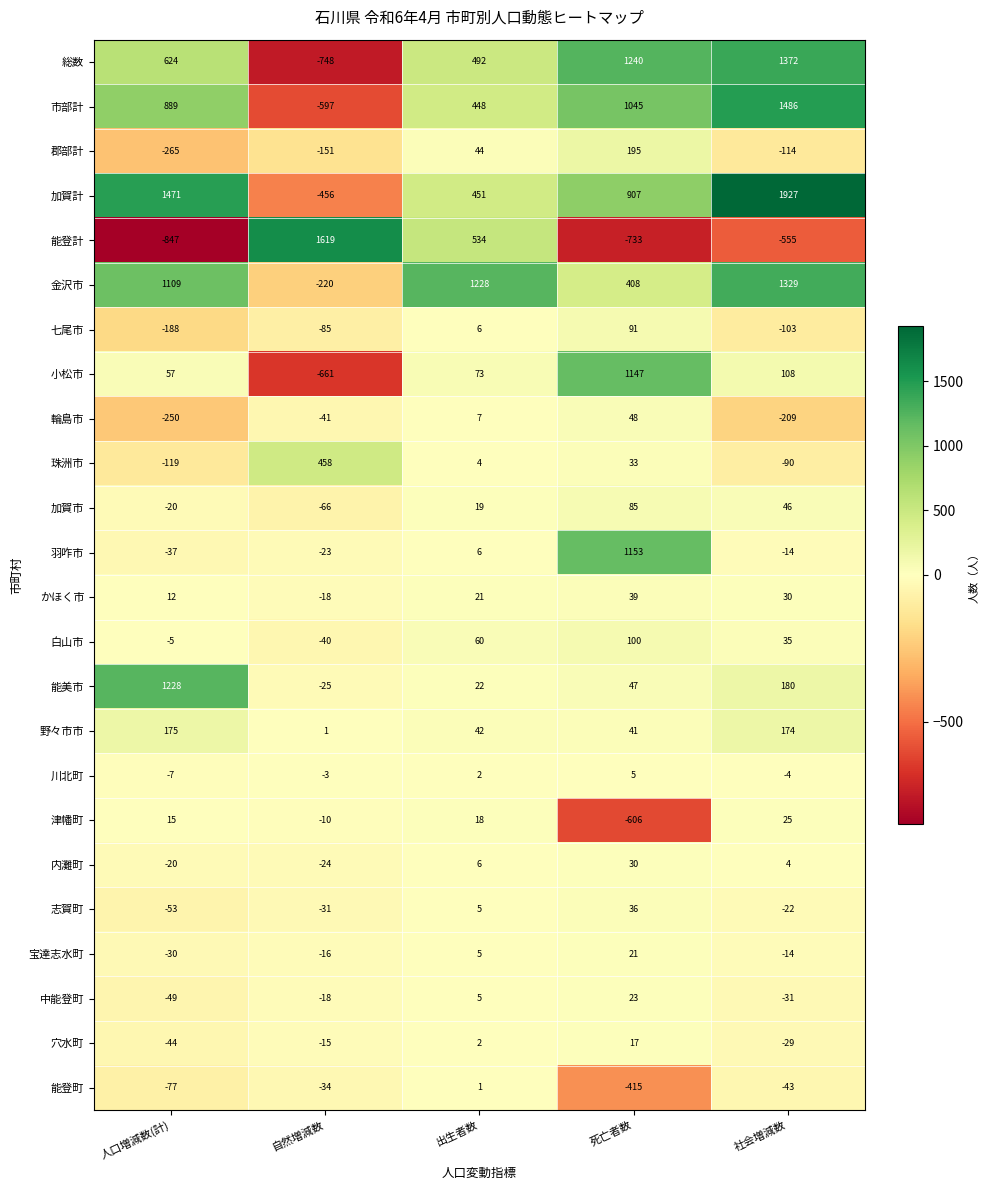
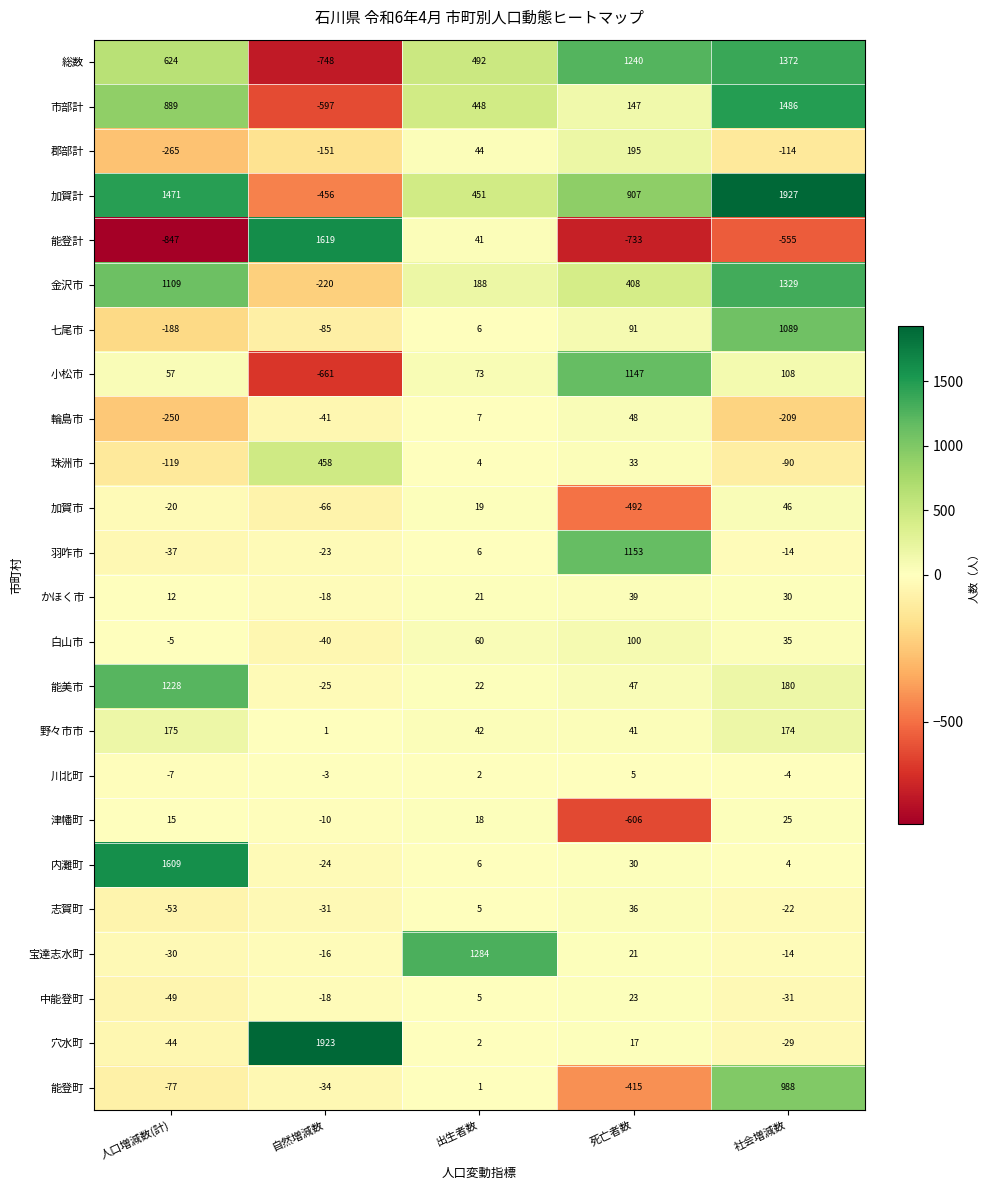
  {
    "総数": {
      "人口増減数(計)": 624,
      "自然増減数": -748,
      "出生者数": 492,
      "死亡者数": 1240,
      "社会増減数": 1372
    },
    "市部計": {
      "人口増減数(計)": 889,
      "自然増減数": -597,
      "出生者数": 448,
-     "死亡者数": 1045,
+     "死亡者数": 147,
      "社会増減数": 1486
    },
    "郡部計": {
      "人口増減数(計)": -265,
      "自然増減数": -151,
      "出生者数": 44,
      "死亡者数": 195,
      "社会増減数": -114
    },
    "加賀計": {
      "人口増減数(計)": 1471,
      "自然増減数": -456,
      "出生者数": 451,
      "死亡者数": 907,
      "社会増減数": 1927
    },
    "能登計": {
      "人口増減数(計)": -847,
      "自然増減数": 1619,
-     "出生者数": 534,
+     "出生者数": 41,
      "死亡者数": -733,
      "社会増減数": -555
    },
    "金沢市": {
      "人口増減数(計)": 1109,
      "自然増減数": -220,
-     "出生者数": 1228,
+     "出生者数": 188,
      "死亡者数": 408,
      "社会増減数": 1329
    },
    "七尾市": {
      "人口増減数(計)": -188,
      "自然増減数": -85,
      "出生者数": 6,
      "死亡者数": 91,
-     "社会増減数": -103
+     "社会増減数": 1089
    },
    "小松市": {
      "人口増減数(計)": 57,
      "自然増減数": -661,
      "出生者数": 73,
      "死亡者数": 1147,
      "社会増減数": 108
    },
    "輪島市": {
      "人口増減数(計)": -250,
      "自然増減数": -41,
      "出生者数": 7,
      "死亡者数": 48,
      "社会増減数": -209
    },
    "珠洲市": {
      "人口増減数(計)": -119,
      "自然増減数": 458,
      "出生者数": 4,
      "死亡者数": 33,
      "社会増減数": -90
    },
    "加賀市": {
      "人口増減数(計)": -20,
      "自然増減数": -66,
      "出生者数": 19,
-     "死亡者数": 85,
+     "死亡者数": -492,
      "社会増減数": 46
    },
    "羽咋市": {
      "人口増減数(計)": -37,
      "自然増減数": -23,
      "出生者数": 6,
      "死亡者数": 1153,
      "社会増減数": -14
    },
    "かほく市": {
      "人口増減数(計)": 12,
      "自然増減数": -18,
      "出生者数": 21,
      "死亡者数": 39,
      "社会増減数": 30
    },
    "白山市": {
      "人口増減数(計)": -5,
      "自然増減数": -40,
      "出生者数": 60,
      "死亡者数": 100,
      "社会増減数": 35
    },
    "能美市": {
      "人口増減数(計)": 1228,
      "自然増減数": -25,
      "出生者数": 22,
      "死亡者数": 47,
      "社会増減数": 180
    },
    "野々市市": {
      "人口増減数(計)": 175,
      "自然増減数": 1,
      "出生者数": 42,
      "死亡者数": 41,
      "社会増減数": 174
    },
    "川北町": {
      "人口増減数(計)": -7,
      "自然増減数": -3,
      "出生者数": 2,
      "死亡者数": 5,
      "社会増減数": -4
    },
    "津幡町": {
      "人口増減数(計)": 15,
      "自然増減数": -10,
      "出生者数": 18,
      "死亡者数": -606,
      "社会増減数": 25
    },
    "内灘町": {
-     "人口増減数(計)": -20,
+     "人口増減数(計)": 1609,
      "自然増減数": -24,
      "出生者数": 6,
      "死亡者数": 30,
      "社会増減数": 4
    },
    "志賀町": {
      "人口増減数(計)": -53,
      "自然増減数": -31,
      "出生者数": 5,
      "死亡者数": 36,
      "社会増減数": -22
    },
    "宝達志水町": {
      "人口増減数(計)": -30,
      "自然増減数": -16,
-     "出生者数": 5,
+     "出生者数": 1284,
      "死亡者数": 21,
      "社会増減数": -14
    },
    "中能登町": {
      "人口増減数(計)": -49,
      "自然増減数": -18,
      "出生者数": 5,
      "死亡者数": 23,
      "社会増減数": -31
    },
    "穴水町": {
      "人口増減数(計)": -44,
-     "自然増減数": -15,
+     "自然増減数": 1923,
      "出生者数": 2,
      "死亡者数": 17,
      "社会増減数": -29
    },
    "能登町": {
      "人口増減数(計)": -77,
      "自然増減数": -34,
      "出生者数": 1,
      "死亡者数": -415,
-     "社会増減数": -43
+     "社会増減数": 988
    }
  }
